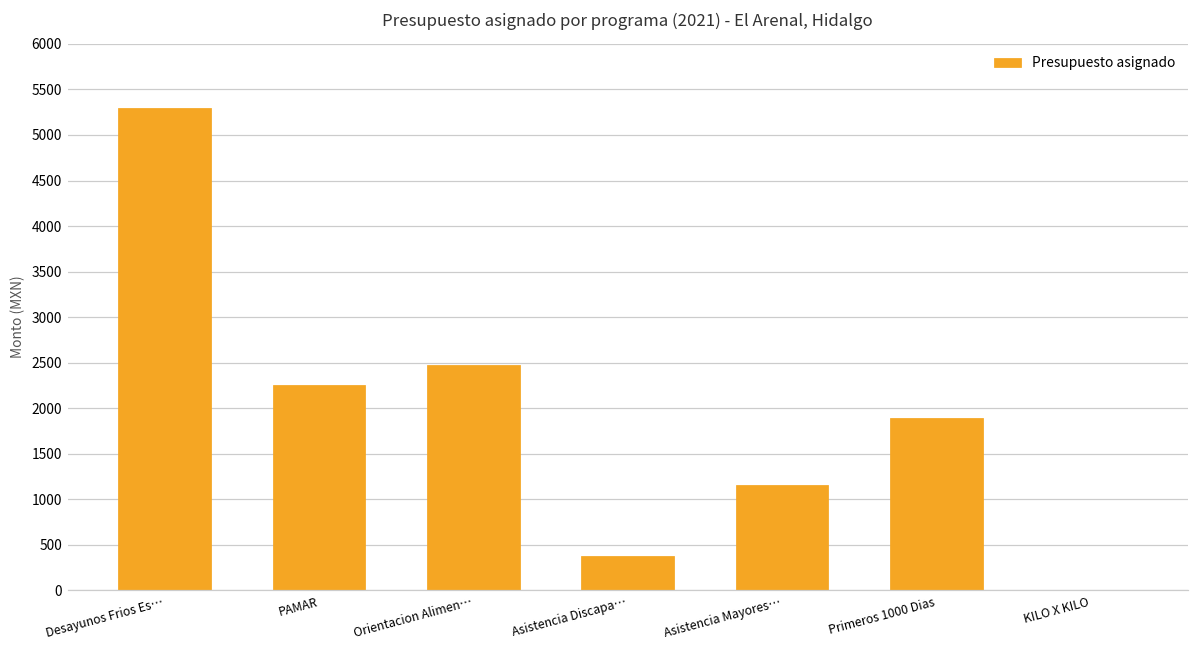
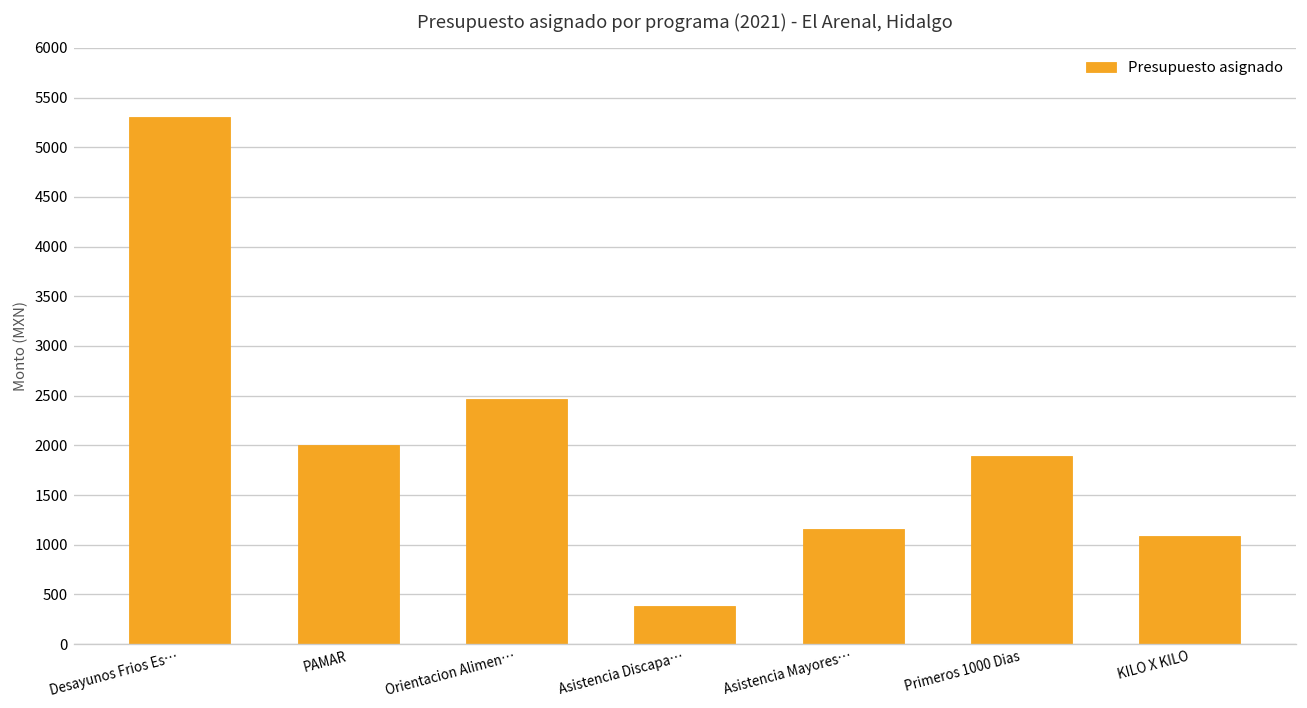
  {
    "Desayunos Frios Es…": 5300,
-   "PAMAR": 2300,
+   "PAMAR": 2000,
    "Orientacion Alimen…": 2500,
    "Asistencia Discapa…": 400,
    "Asistencia Mayores…": 1200,
    "Primeros 1000 Dias": 1900,
-   "KILO X KILO": 0
+   "KILO X KILO": 1100
  }
